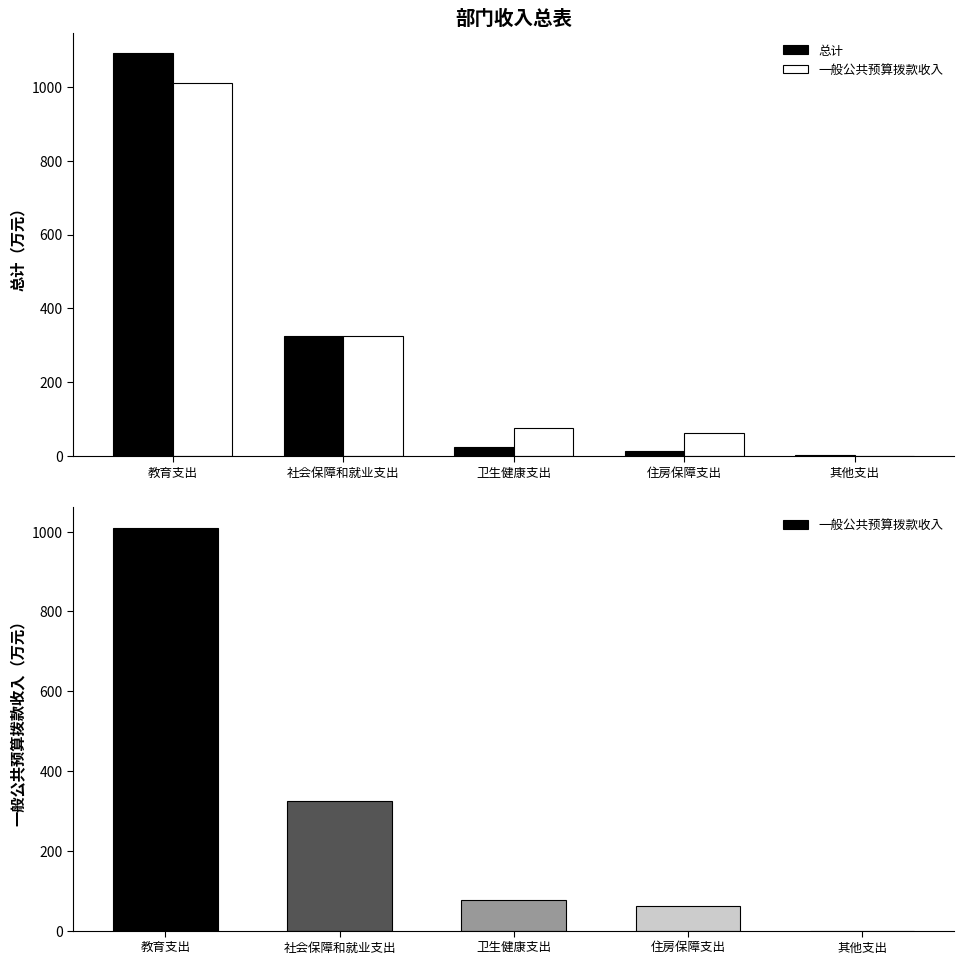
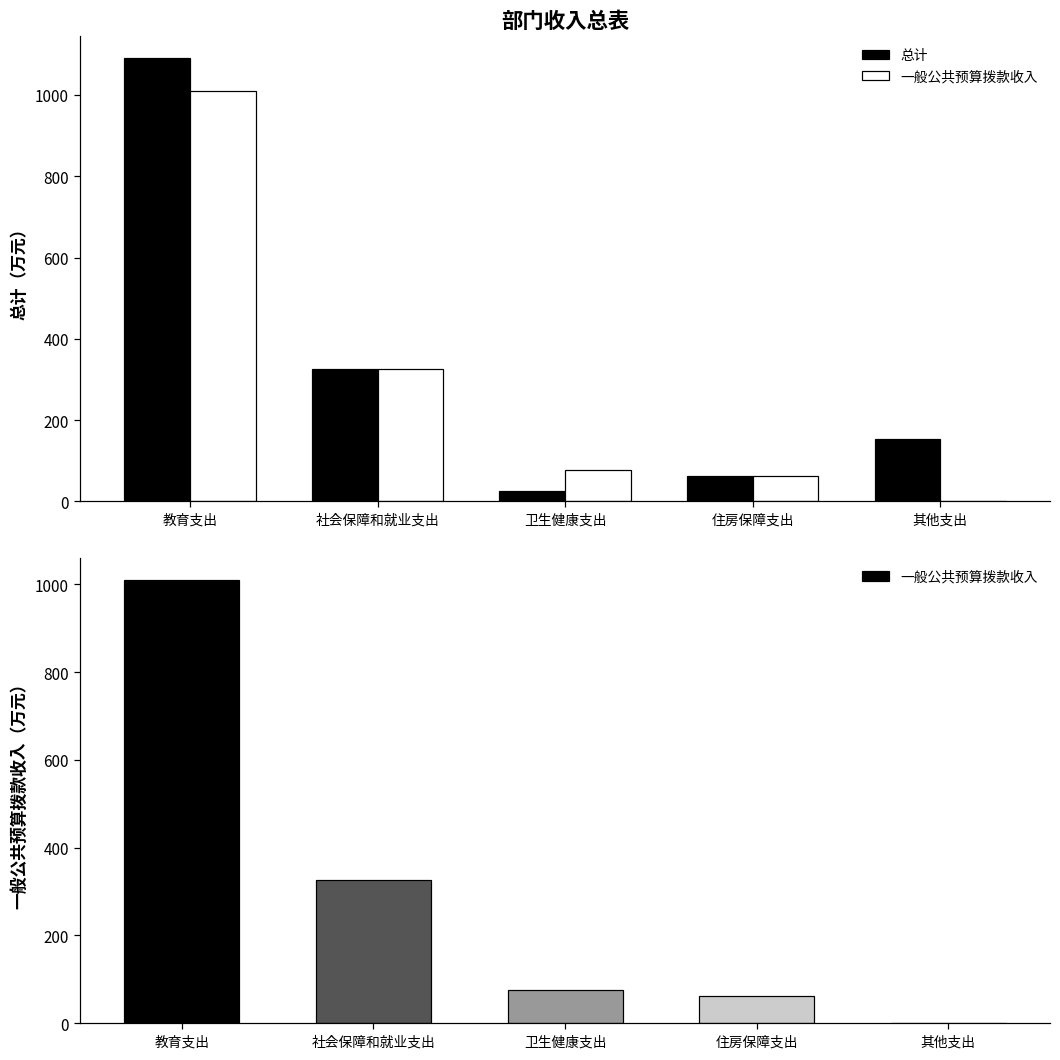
  {
    "部门收入总表": {
      "总计": {
        "教育支出": 1090,
        "社会保障和就业支出": 330,
        "卫生健康支出": 30,
-       "住房保障支出": 10,
-       "其他支出": 0
+       "住房保障支出": 60,
+       "其他支出": 150
      }
    }
  }
